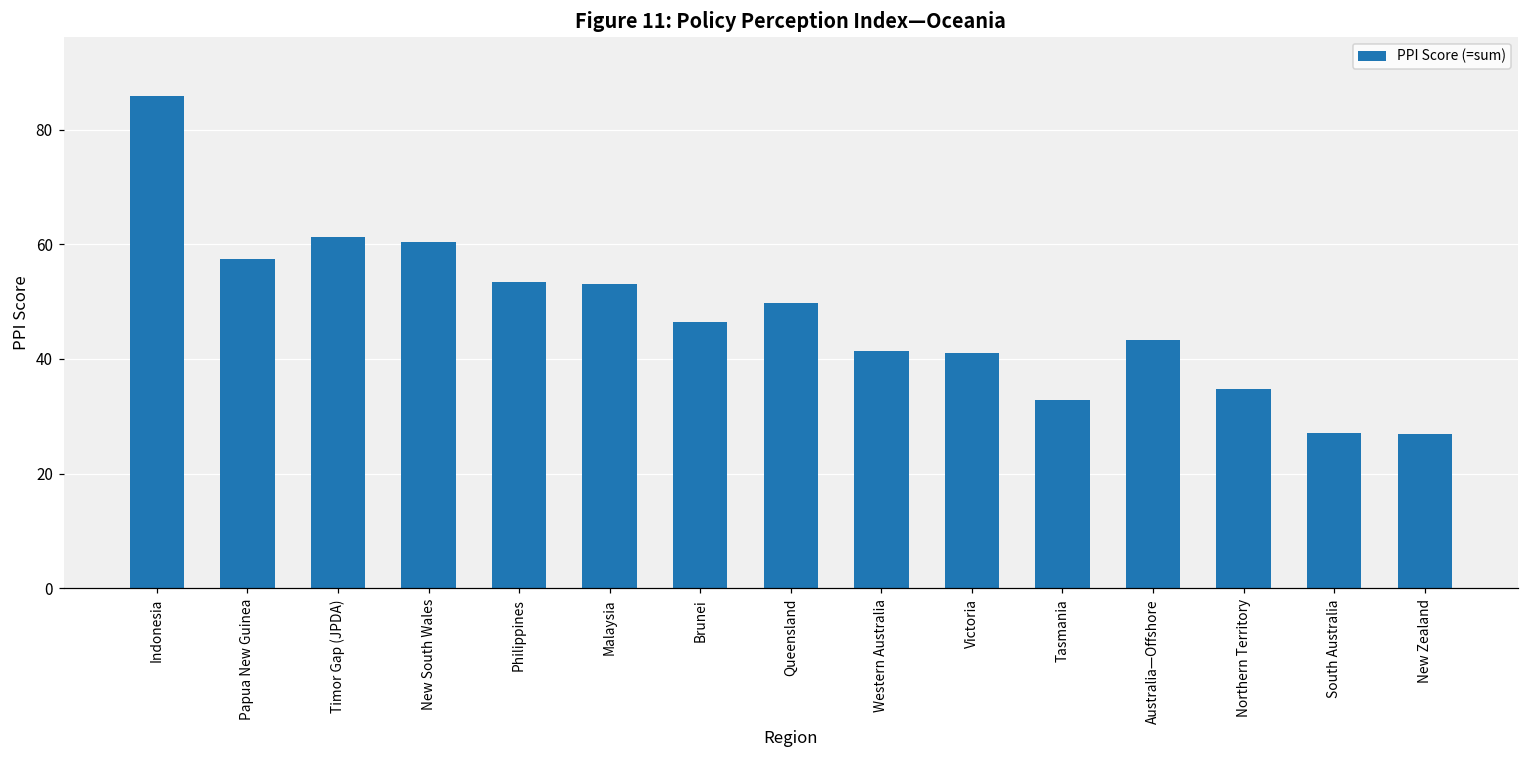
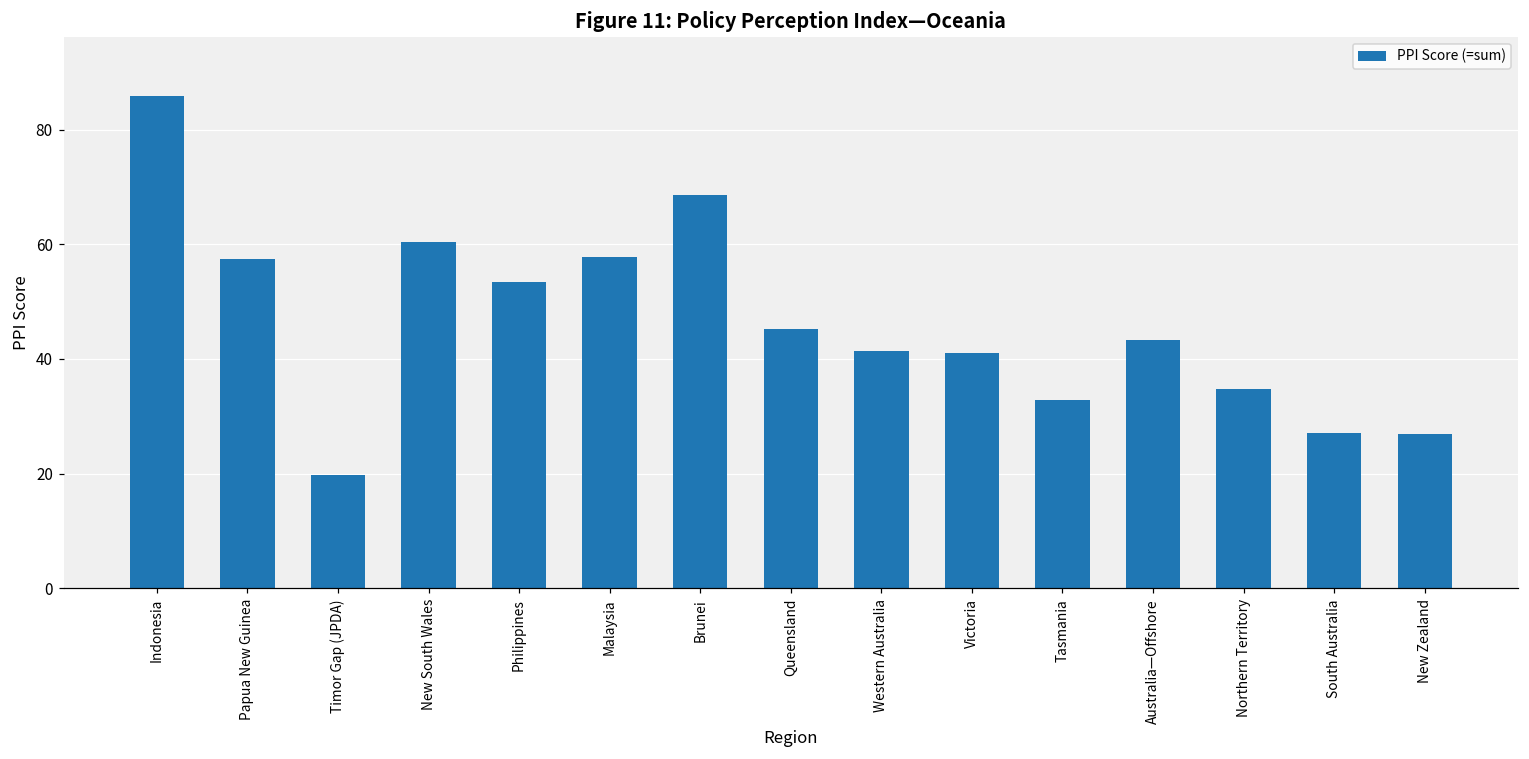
  {
    "Indonesia": 86,
    "Papua New Guinea": 57,
-   "Timor Gap (JPDA)": 61,
+   "Timor Gap (JPDA)": 20,
    "New South Wales": 60,
    "Philippines": 53,
-   "Malaysia": 53,
-   "Brunei": 46,
-   "Queensland": 50,
+   "Malaysia": 58,
+   "Brunei": 69,
+   "Queensland": 45,
    "Western Australia": 41,
    "Victoria": 41,
    "Tasmania": 33,
    "Australia—Offshore": 43,
    "Northern Territory": 35,
    "South Australia": 27,
    "New Zealand": 27
  }
